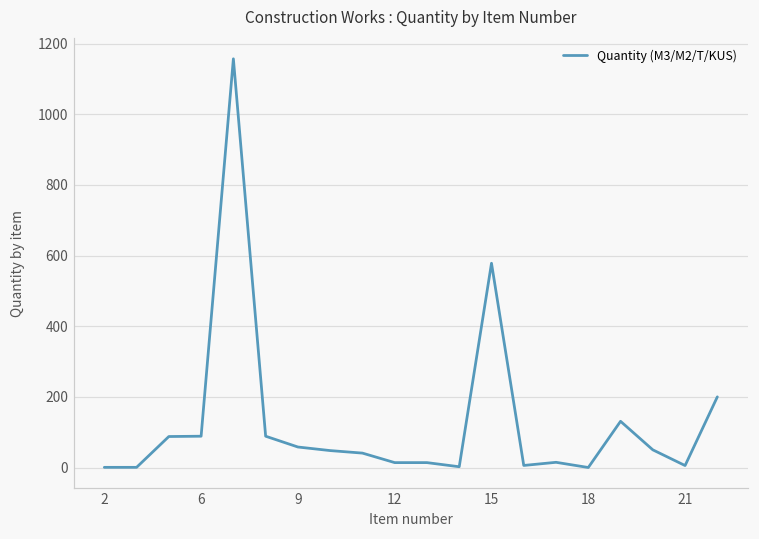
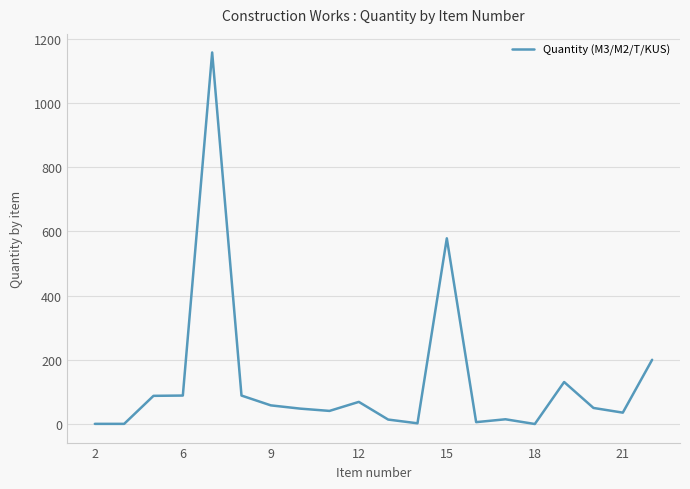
  {
    "2": 0,
    "6": 90,
    "9": 60,
-   "12": 10,
+   "12": 70,
    "15": 580,
    "18": 0,
-   "21": 10
+   "21": 40
  }
